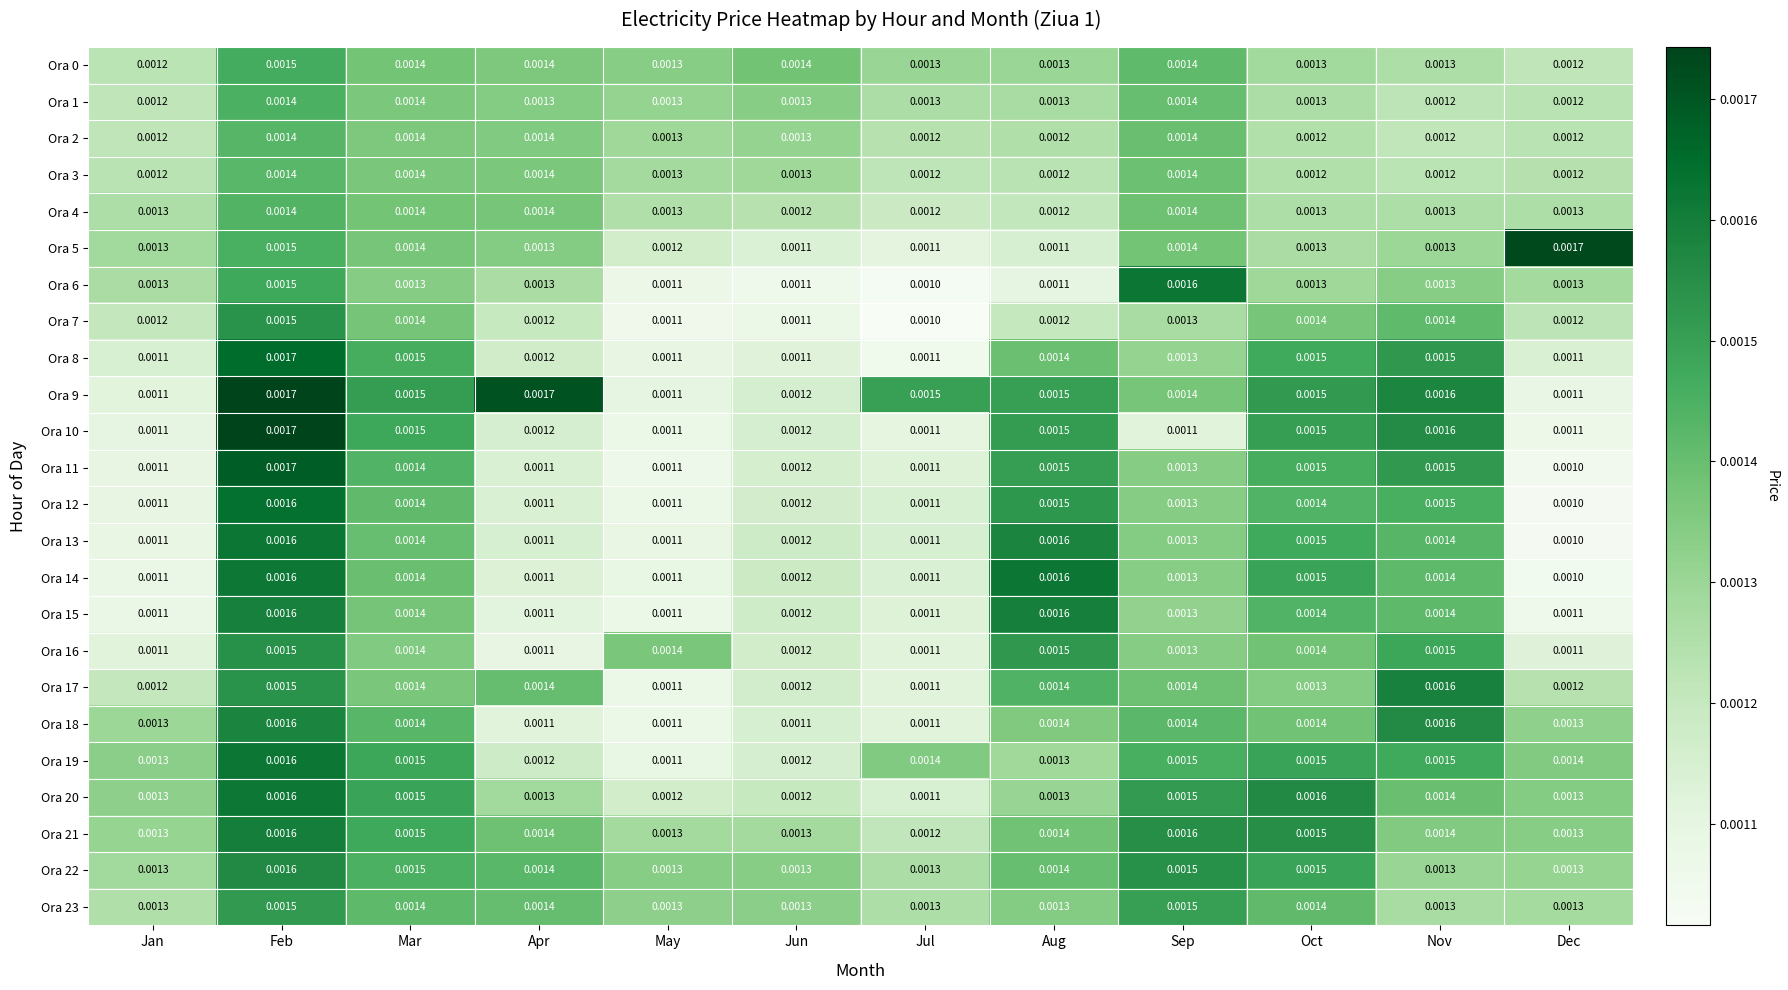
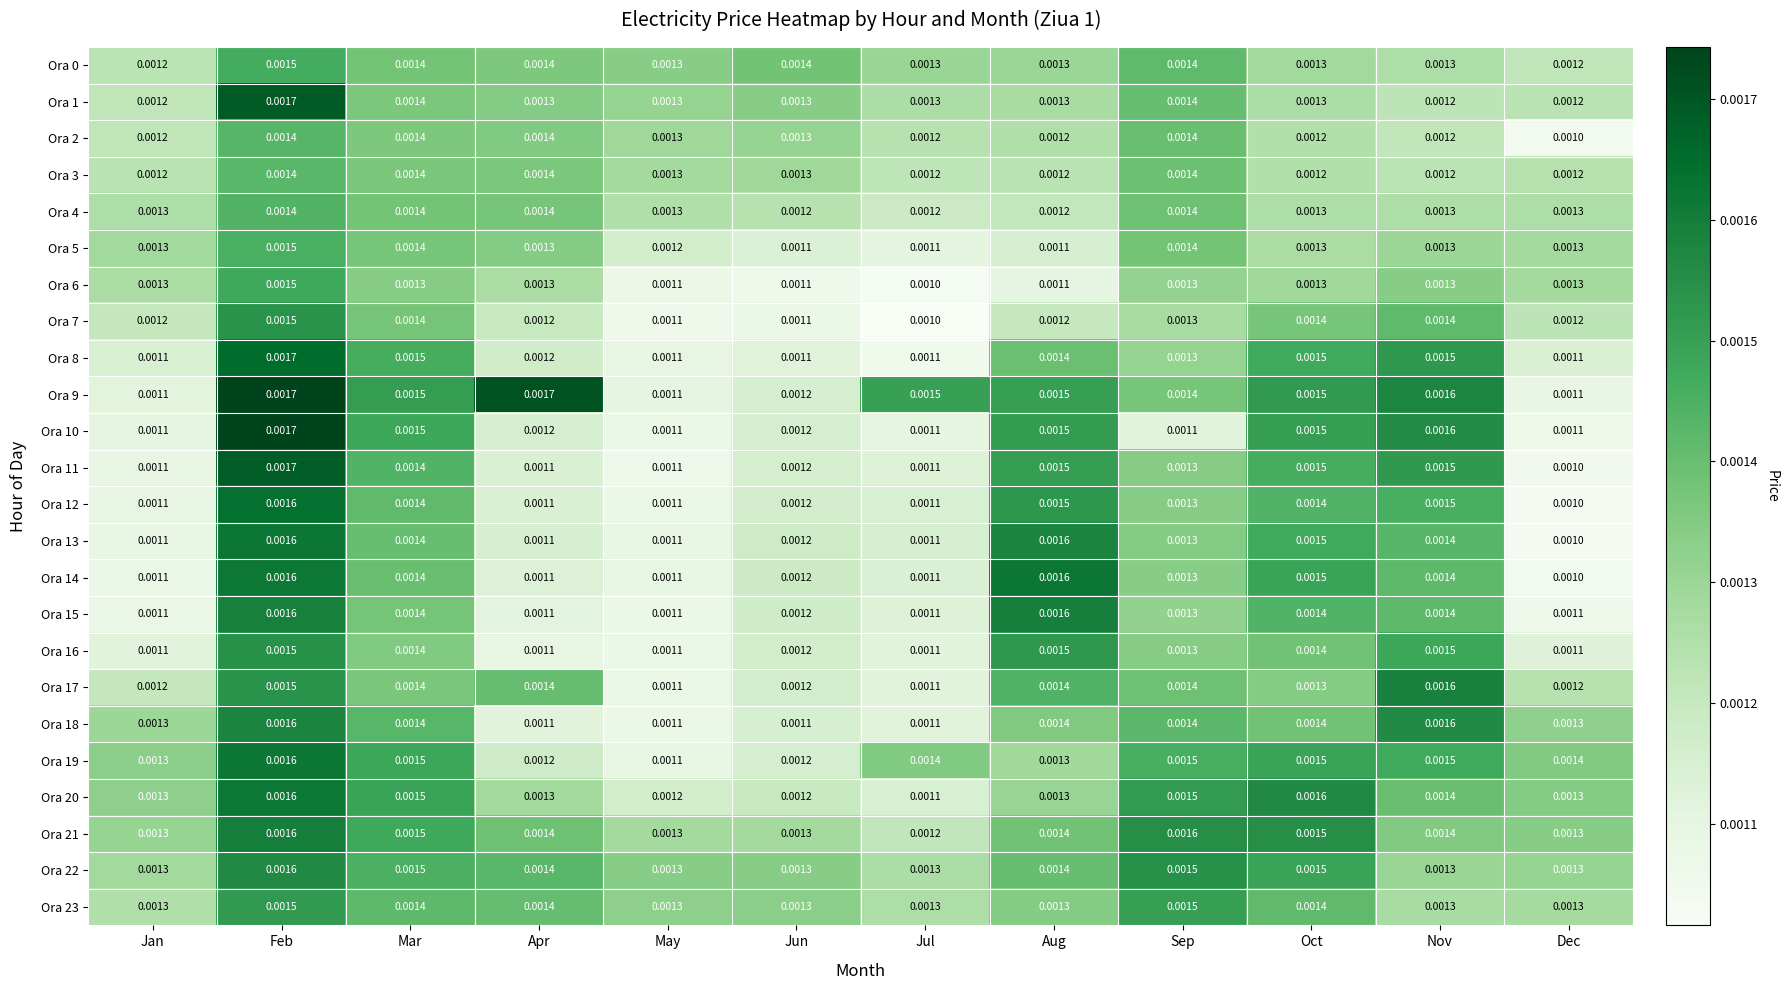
  {
    "Ora 1": {
      "Jan": 0.0012,
-     "Feb": 0.0014,
+     "Feb": 0.0017,
      "Mar": 0.0014,
      "Apr": 0.0013,
      "May": 0.0013,
      "Jun": 0.0013,
      "Jul": 0.0013,
      "Aug": 0.0013,
      "Sep": 0.0014,
      "Oct": 0.0013,
      "Nov": 0.0012,
      "Dec": 0.0012
    },
    "Ora 2": {
      "Jan": 0.0012,
      "Feb": 0.0014,
      "Mar": 0.0014,
      "Apr": 0.0014,
      "May": 0.0013,
      "Jun": 0.0013,
      "Jul": 0.0012,
      "Aug": 0.0012,
      "Sep": 0.0014,
      "Oct": 0.0012,
      "Nov": 0.0012,
-     "Dec": 0.0012
+     "Dec": 0.0010
    },
    "Ora 5": {
      "Jan": 0.0013,
      "Feb": 0.0015,
      "Mar": 0.0014,
      "Apr": 0.0013,
      "May": 0.0012,
      "Jun": 0.0011,
      "Jul": 0.0011,
      "Aug": 0.0011,
      "Sep": 0.0014,
      "Oct": 0.0013,
      "Nov": 0.0013,
-     "Dec": 0.0017
+     "Dec": 0.0013
    },
    "Ora 6": {
      "Jan": 0.0013,
      "Feb": 0.0015,
      "Mar": 0.0013,
      "Apr": 0.0013,
      "May": 0.0011,
      "Jun": 0.0011,
      "Jul": 0.0010,
      "Aug": 0.0011,
-     "Sep": 0.0016,
+     "Sep": 0.0013,
      "Oct": 0.0013,
      "Nov": 0.0013,
      "Dec": 0.0013
    },
    "Ora 16": {
      "Jan": 0.0011,
      "Feb": 0.0015,
      "Mar": 0.0014,
      "Apr": 0.0011,
-     "May": 0.0014,
+     "May": 0.0011,
      "Jun": 0.0012,
      "Jul": 0.0011,
      "Aug": 0.0015,
      "Sep": 0.0013,
      "Oct": 0.0014,
      "Nov": 0.0015,
      "Dec": 0.0011
    }
  }
